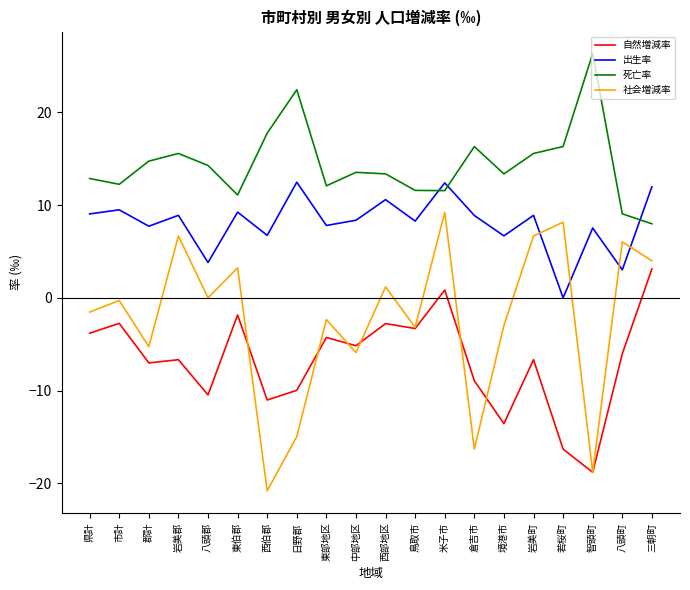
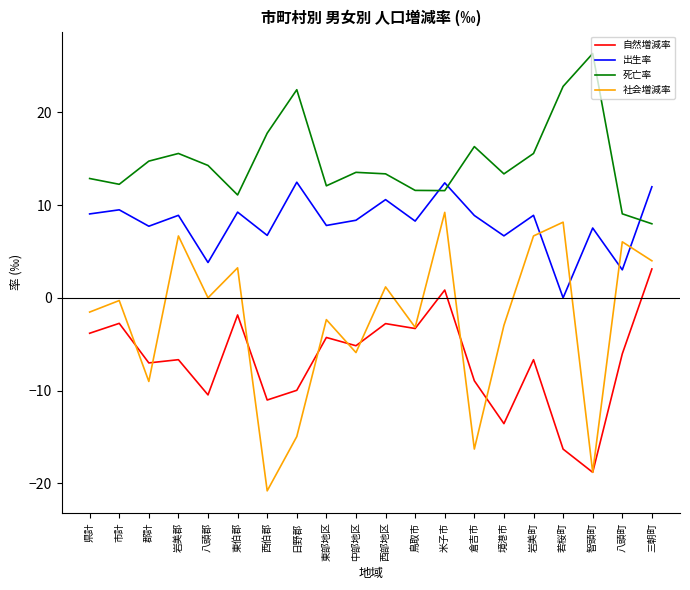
  {
    "自然増減率": {
      "県計": -4,
      "市計": -3,
      "郡計": -7,
      "岩美郡": -7,
      "八頭郡": -10,
      "東伯郡": -2,
      "西伯郡": -11,
      "日野郡": -10,
      "東部地区": -4,
      "中部地区": -5,
      "西部地区": -3,
      "米子市": 1,
      "倉吉市": -9,
      "境港市": -14,
      "岩美町": -7,
      "若桜町": -16,
      "八頭町": -6,
      "三朝町": 3
    },
    "出生率": {
      "県計": 9,
      "市計": 9,
      "郡計": 8,
      "岩美郡": 9,
      "八頭郡": 4,
      "東伯郡": 9,
      "西伯郡": 7,
      "日野郡": 12,
      "東部地区": 8,
      "中部地区": 8,
      "西部地区": 11,
      "鳥取市": 8,
      "米子市": 12,
      "倉吉市": 9,
      "境港市": 7,
      "岩美町": 9,
      "若桜町": 0,
      "智頭町": 8,
      "八頭町": 3,
      "三朝町": 12
    },
    "死亡率": {
      "県計": 13,
      "市計": 12,
      "郡計": 15,
      "岩美郡": 16,
      "八頭郡": 14,
      "東伯郡": 11,
      "西伯郡": 18,
      "日野郡": 22,
      "東部地区": 12,
      "中部地区": 14,
      "西部地区": 13,
      "鳥取市": 12,
      "米子市": 12,
      "倉吉市": 16,
      "境港市": 13,
      "岩美町": 16,
-     "若桜町": 16,
+     "若桜町": 23,
      "八頭町": 9,
      "三朝町": 8
    },
    "社会増減率": {
      "県計": -2,
      "市計": 0,
-     "郡計": -5,
+     "郡計": -9,
      "岩美郡": 7,
      "八頭郡": 0,
      "東伯郡": 3,
      "西伯郡": -21,
      "日野郡": -15,
      "東部地区": -2,
      "中部地区": -6,
      "西部地区": 1,
      "米子市": 9,
      "倉吉市": -16,
      "境港市": -3,
      "岩美町": 7,
      "若桜町": 8,
      "八頭町": 6,
      "三朝町": 4
    }
  }
